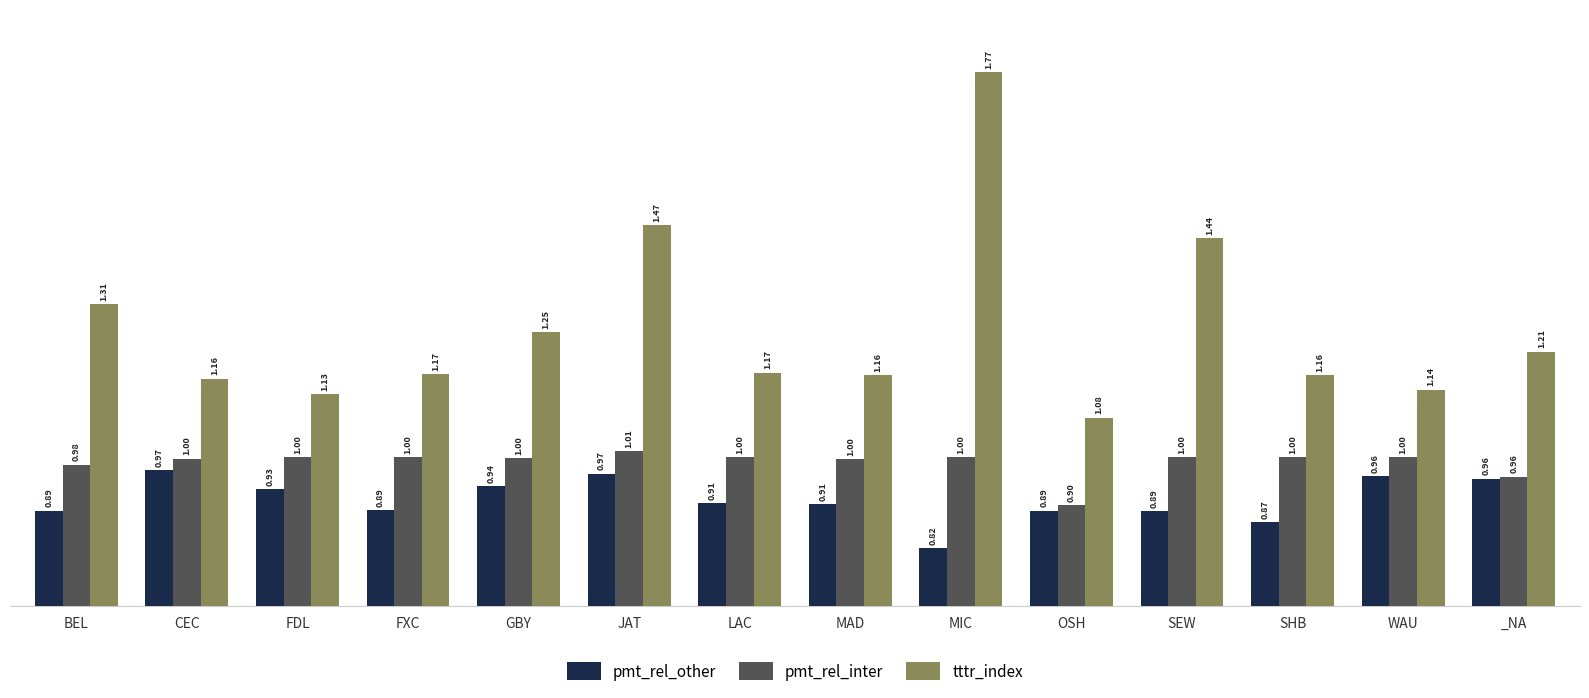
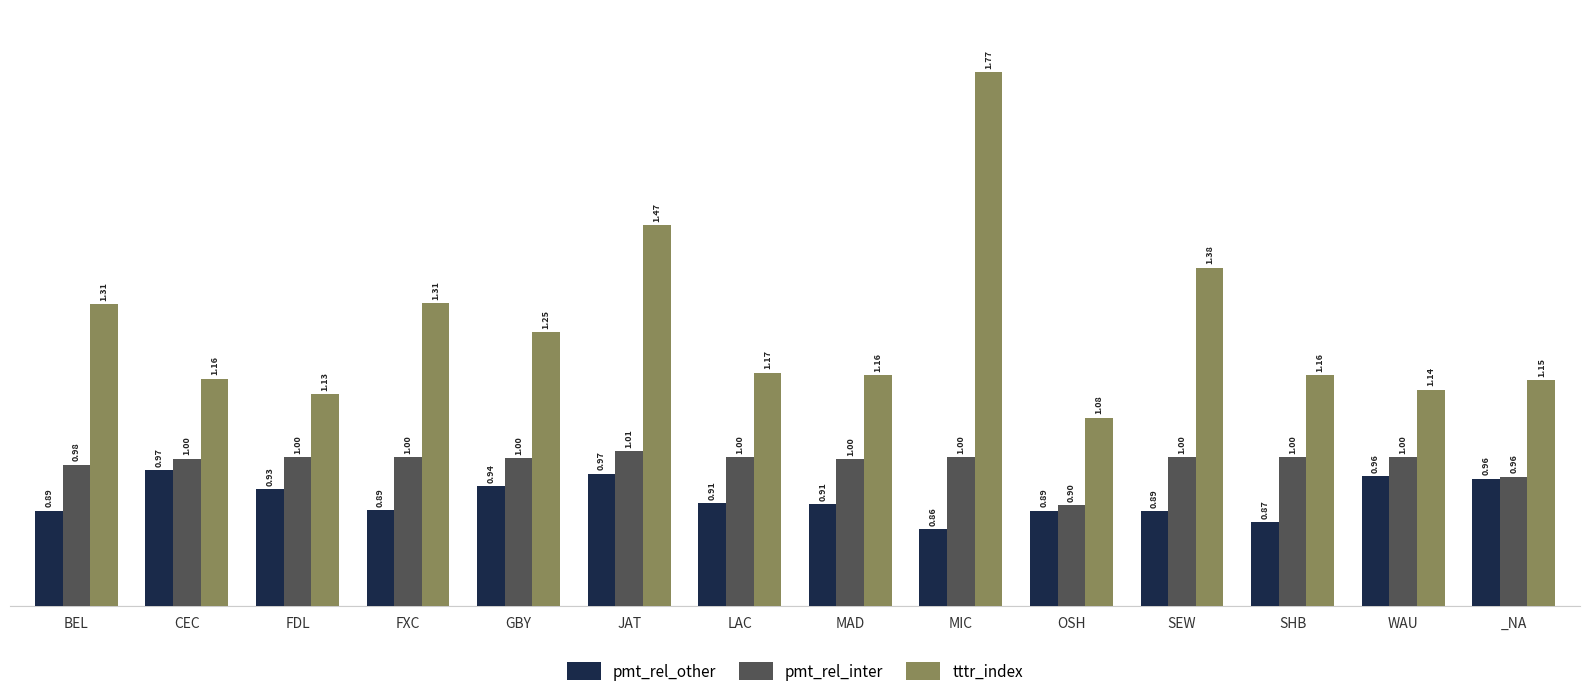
  {
    "pmt_rel_other": {
      "BEL": 0.89,
      "CEC": 0.97,
      "FDL": 0.93,
      "FXC": 0.89,
      "GBY": 0.94,
      "JAT": 0.97,
      "LAC": 0.91,
      "MAD": 0.91,
-     "MIC": 0.82,
+     "MIC": 0.86,
      "OSH": 0.89,
      "SEW": 0.89,
      "SHB": 0.87,
      "WAU": 0.96,
      "_NA": 0.96
    },
    "pmt_rel_inter": {
      "BEL": 0.98,
      "CEC": 1.00,
      "FDL": 1.00,
      "FXC": 1.00,
      "GBY": 1.00,
      "JAT": 1.01,
      "LAC": 1.00,
      "MAD": 1.00,
      "MIC": 1.00,
      "OSH": 0.90,
      "SEW": 1.00,
      "SHB": 1.00,
      "WAU": 1.00,
      "_NA": 0.96
    },
    "tttr_index": {
      "BEL": 1.31,
      "CEC": 1.16,
      "FDL": 1.13,
-     "FXC": 1.17,
+     "FXC": 1.31,
      "GBY": 1.25,
      "JAT": 1.47,
      "LAC": 1.17,
      "MAD": 1.16,
      "MIC": 1.77,
      "OSH": 1.08,
-     "SEW": 1.44,
+     "SEW": 1.38,
      "SHB": 1.16,
      "WAU": 1.14,
-     "_NA": 1.21
+     "_NA": 1.15
    }
  }
